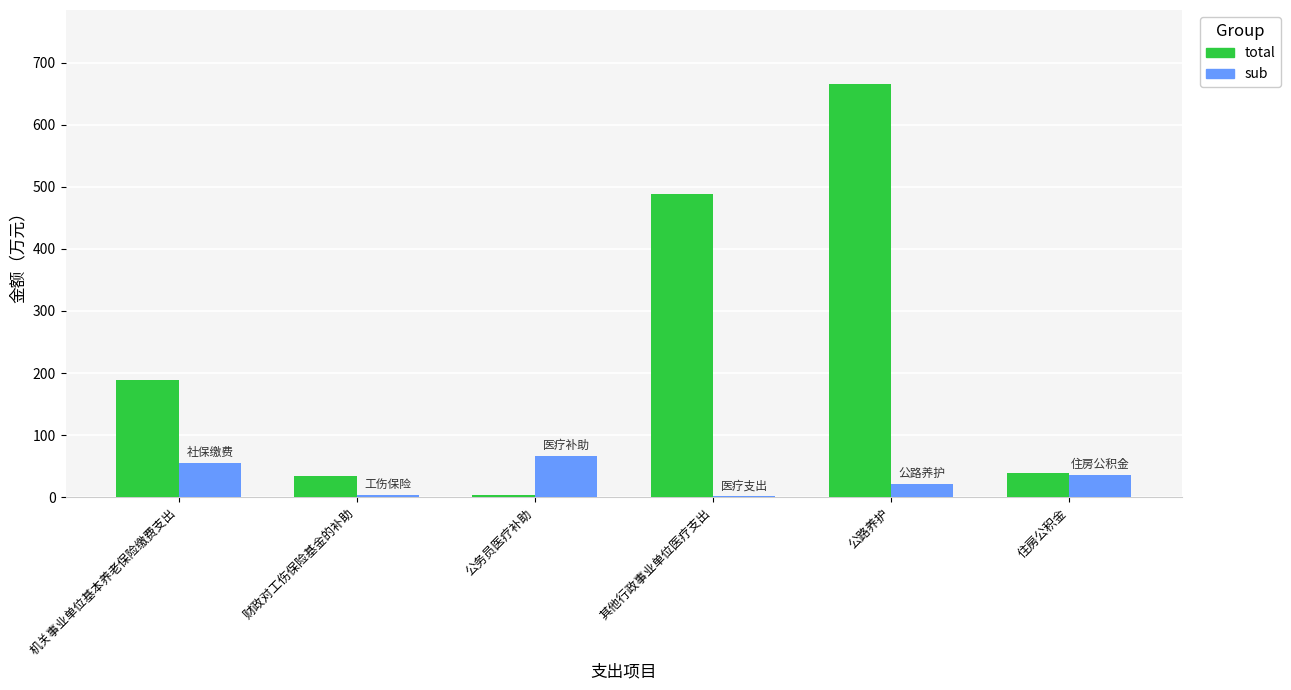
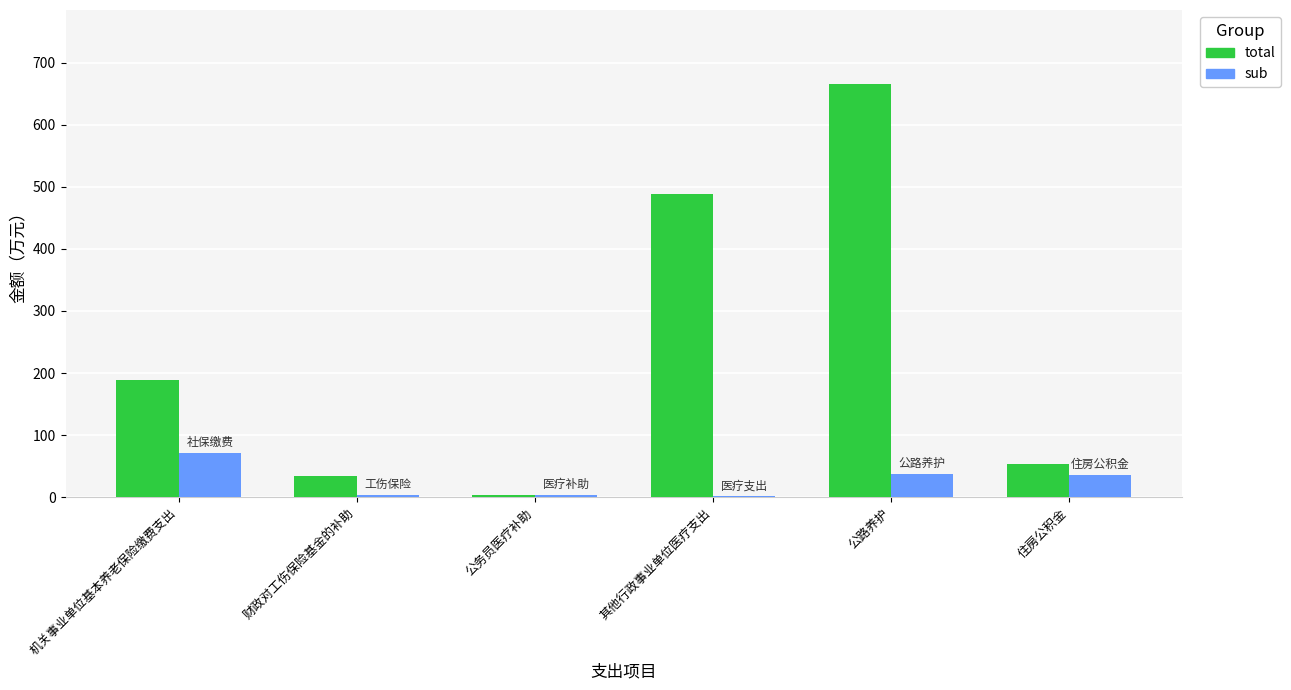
  {
    "total": {
      "机关事业单位基本养老保险缴费支出": 190,
      "财政对工伤保险基金的补助": 30,
      "其他行政事业单位医疗支出": 490,
      "公路养护": 670,
-     "住房公积金": 40
+     "住房公积金": 50
    },
    "sub": {
-     "机关事业单位基本养老保险缴费支出": 60,
-     "公务员医疗补助": 70,
-     "公路养护": 20,
+     "机关事业单位基本养老保险缴费支出": 70,
+     "公务员医疗补助": 0,
+     "公路养护": 40,
      "住房公积金": 40
    }
  }
